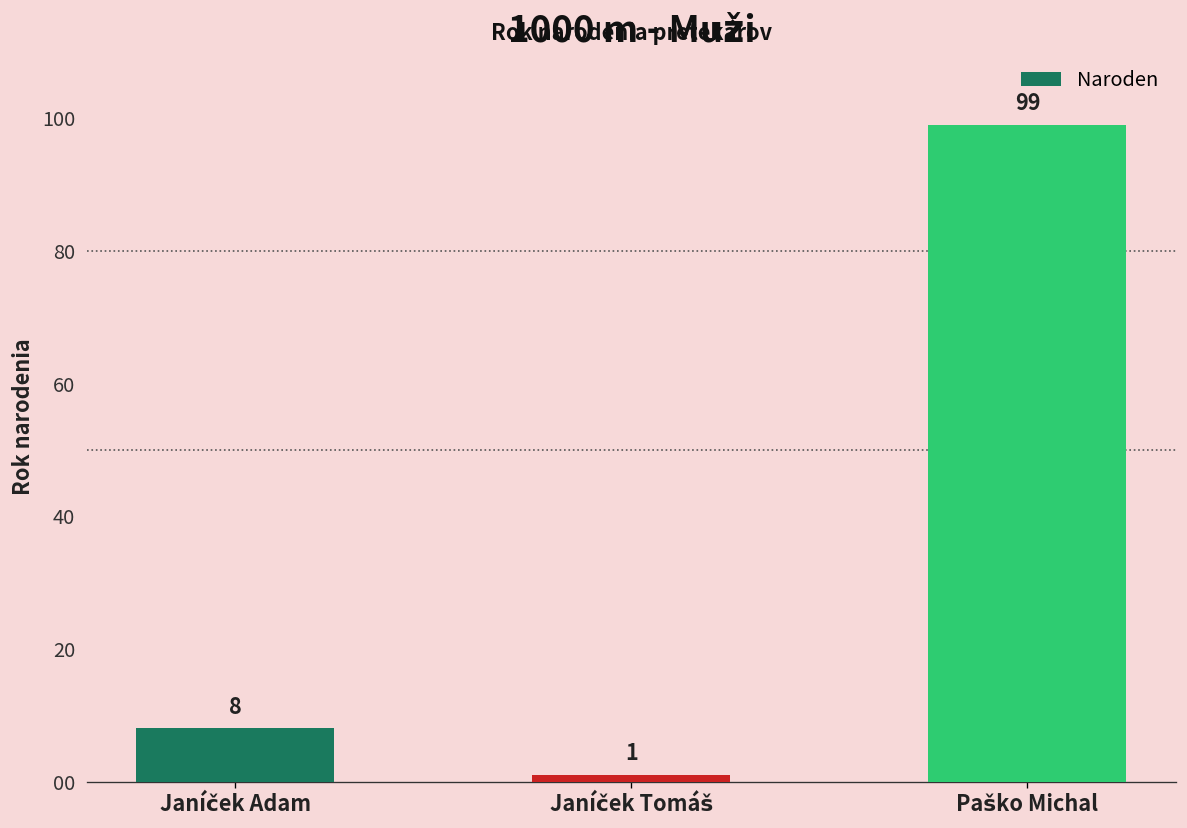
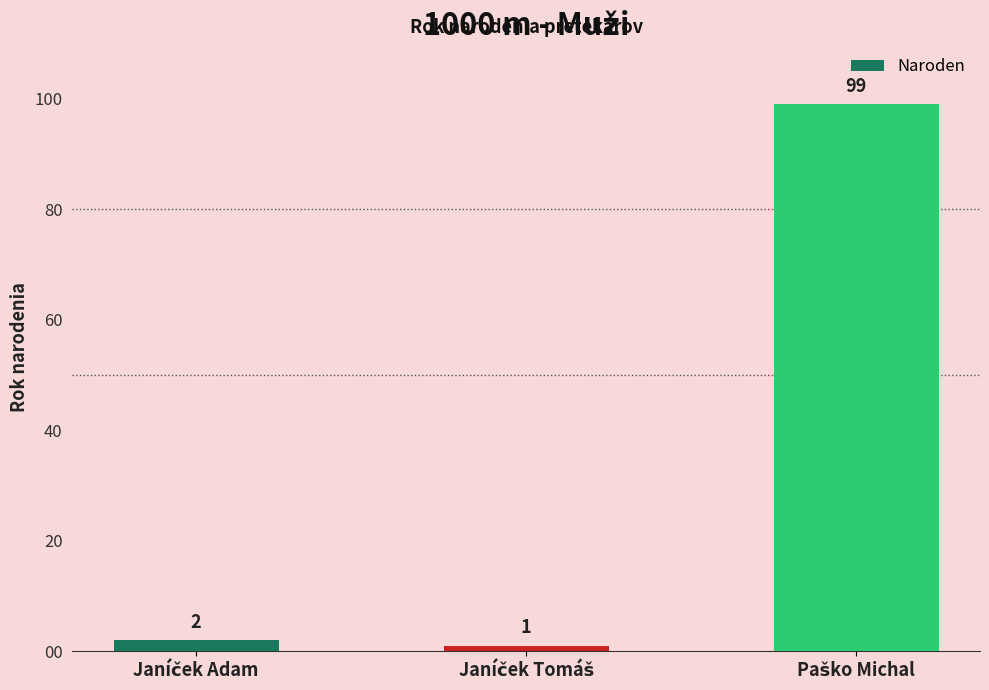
  {
-   "Janíček Adam": 8,
+   "Janíček Adam": 2,
    "Janíček Tomáš": 1,
    "Paško Michal": 99
  }
